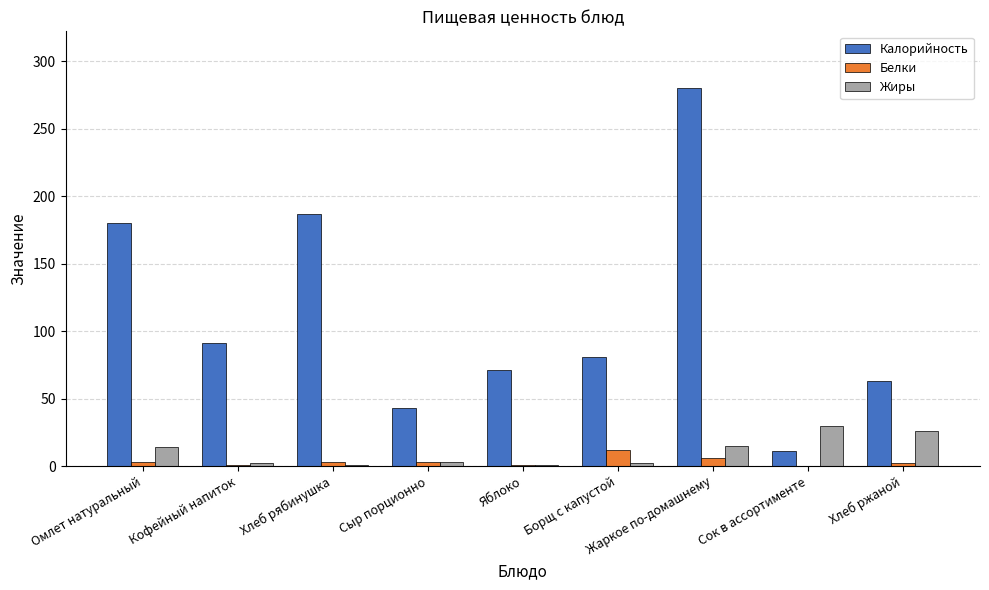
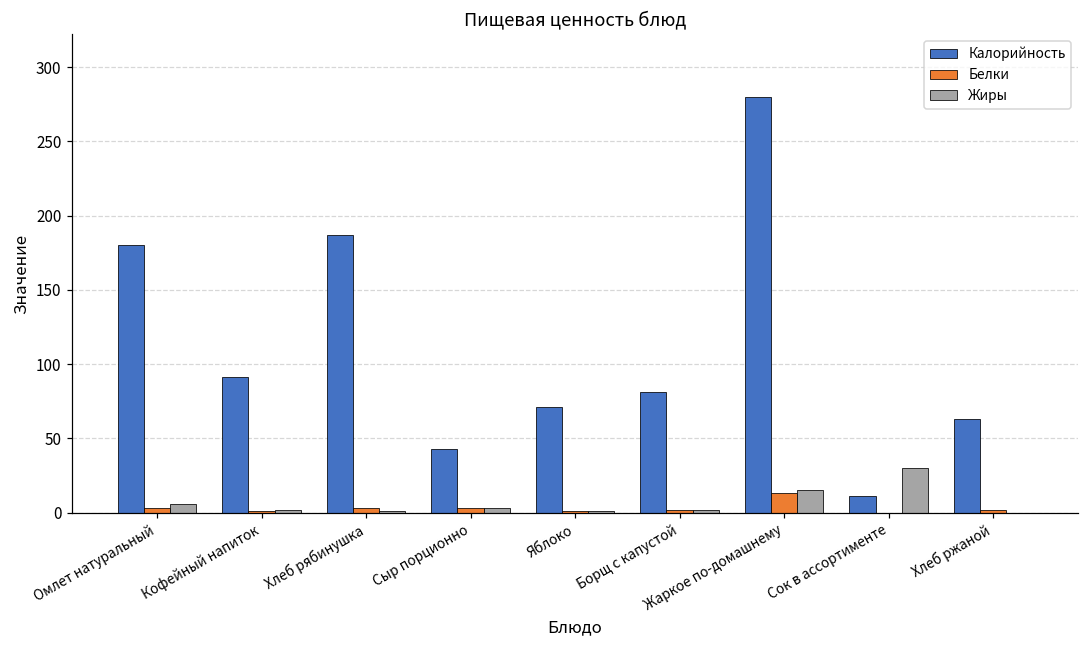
  {
    "Калорийность": {
      "Омлет натуральный": 180,
      "Кофейный напиток": 91,
      "Хлеб рябинушка": 187,
      "Сыр порционно": 43,
      "Яблоко": 71,
      "Борщ с капустой": 81,
      "Жаркое по-домашнему": 280,
      "Сок в ассортименте": 11,
      "Хлеб ржаной": 63
    },
    "Белки": {
      "Омлет натуральный": 3,
      "Хлеб рябинушка": 3,
      "Сыр порционно": 3,
-     "Борщ с капустой": 12,
-     "Жаркое по-домашнему": 6,
+     "Борщ с капустой": 2,
+     "Жаркое по-домашнему": 13,
      "Сок в ассортименте": 0,
      "Хлеб ржаной": 2
    },
    "Жиры": {
-     "Омлет натуральный": 14,
+     "Омлет натуральный": 6,
      "Кофейный напиток": 2,
      "Сыр порционно": 3,
      "Борщ с капустой": 2,
      "Жаркое по-домашнему": 15,
      "Сок в ассортименте": 30,
-     "Хлеб ржаной": 26
+     "Хлеб ржаной": 0
    }
  }
